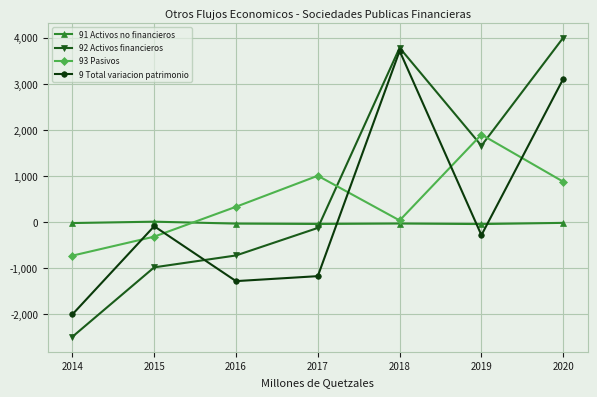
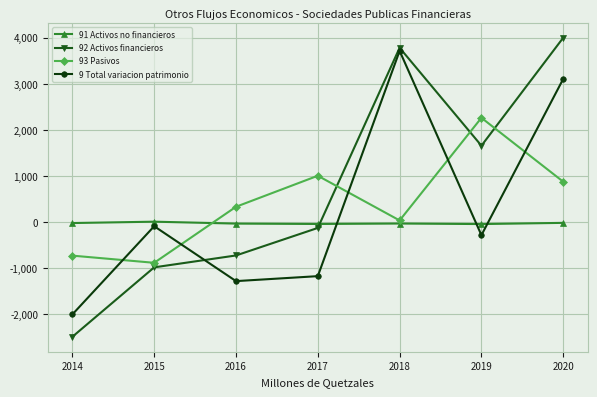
  {
    "93 Pasivos": {
      "2014": "-700",
-     "2015": "-300",
+     "2015": "-900",
      "2016": "300",
      "2017": "1,000",
      "2018": "0",
-     "2019": "1,900",
+     "2019": "2,300",
      "2020": "900"
    }
  }
